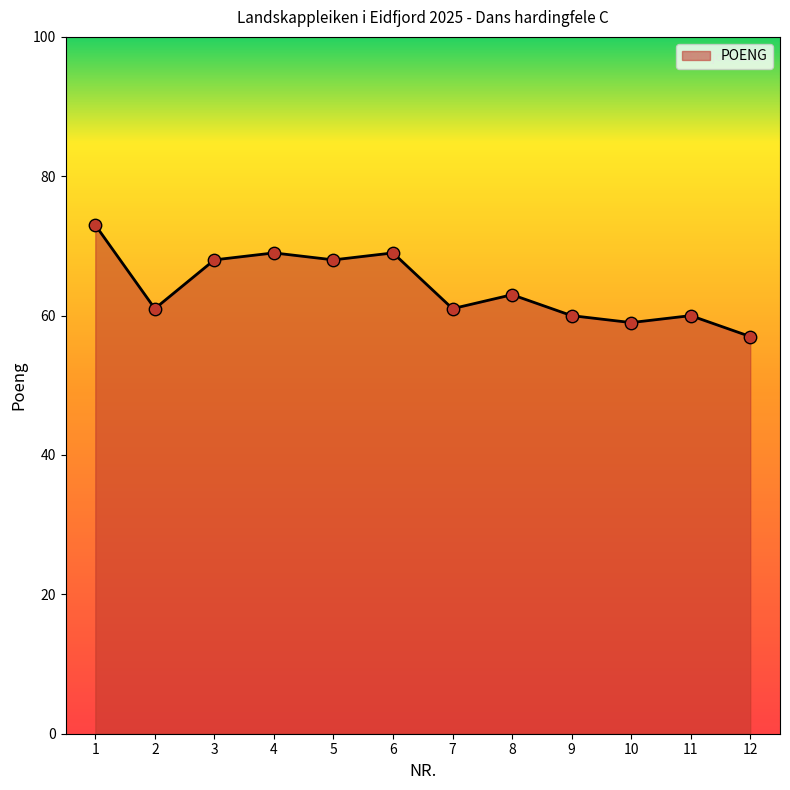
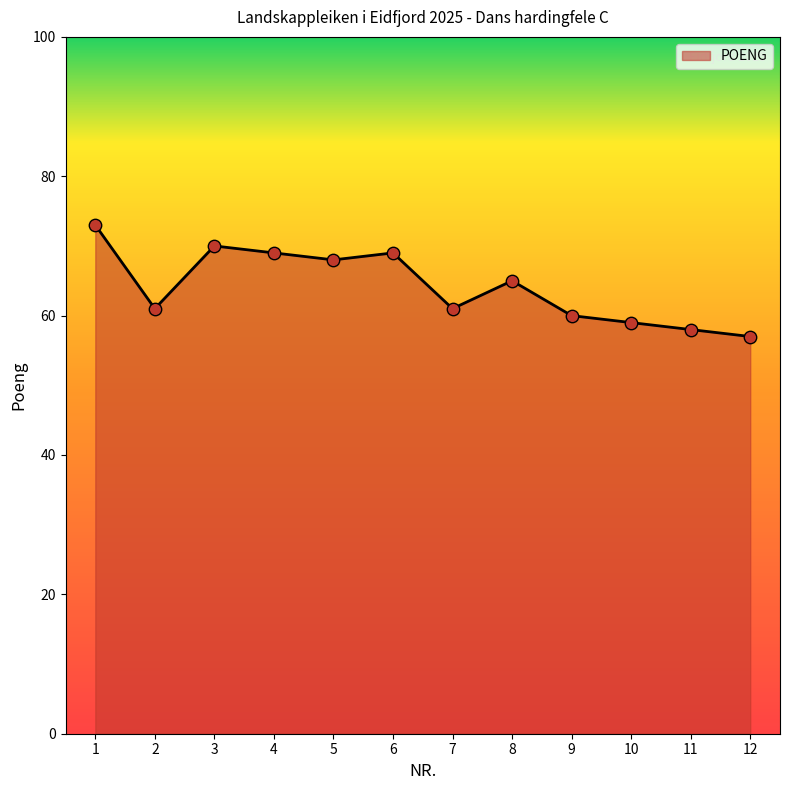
  {
    "1": 73,
    "2": 61,
-   "3": 68,
+   "3": 70,
    "4": 69,
    "5": 68,
    "6": 69,
    "7": 61,
-   "8": 63,
+   "8": 65,
    "9": 60,
    "10": 59,
-   "11": 60,
+   "11": 58,
    "12": 57
  }
